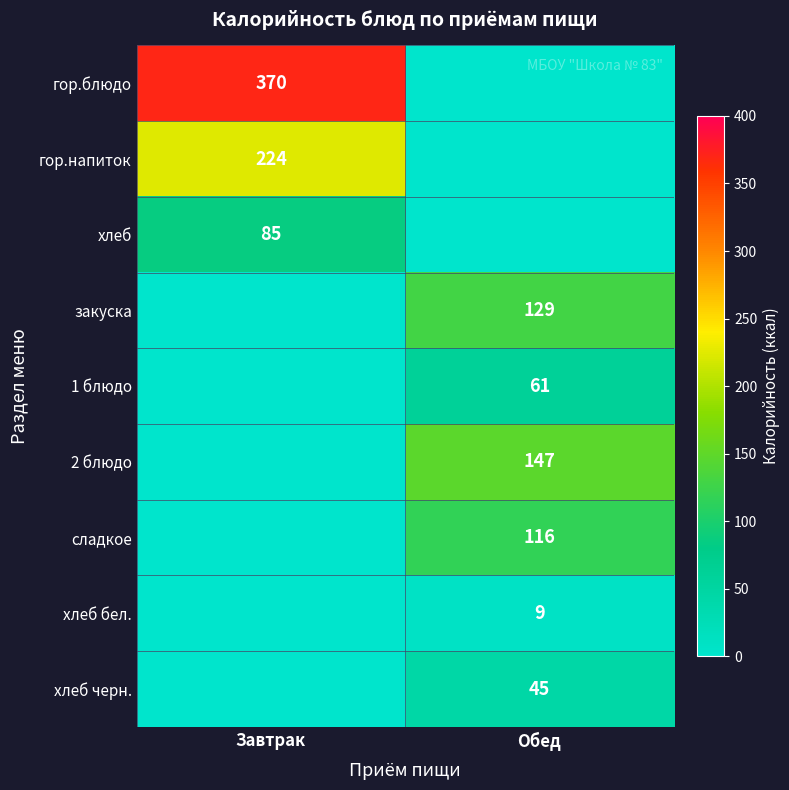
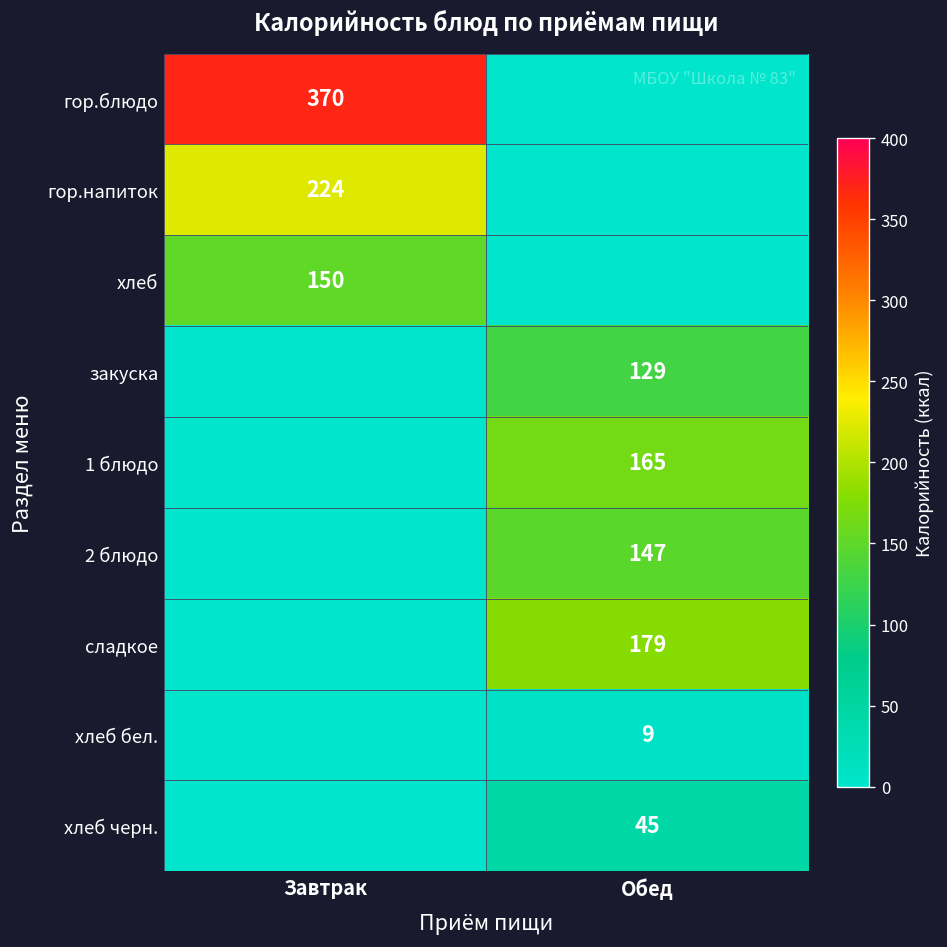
  {
    "гор.блюдо": {
      "Завтрак": "370",
      "Обед": "83\""
    },
    "гор.напиток": {
      "Завтрак": "224"
    },
    "хлеб": {
-     "Завтрак": "85"
+     "Завтрак": "150"
    },
    "закуска": {
      "Обед": "129"
    },
    "1 блюдо": {
-     "Обед": "61"
+     "Обед": "165"
    },
    "2 блюдо": {
      "Обед": "147"
    },
    "сладкое": {
-     "Обед": "116"
+     "Обед": "179"
    },
    "хлеб бел.": {
      "Обед": "9"
    },
    "хлеб черн.": {
      "Обед": "45"
    }
  }
